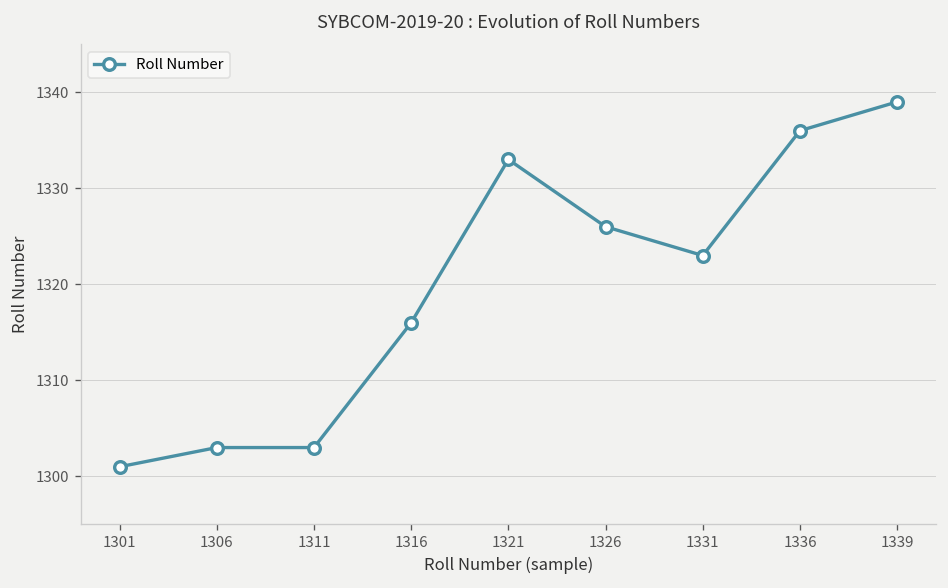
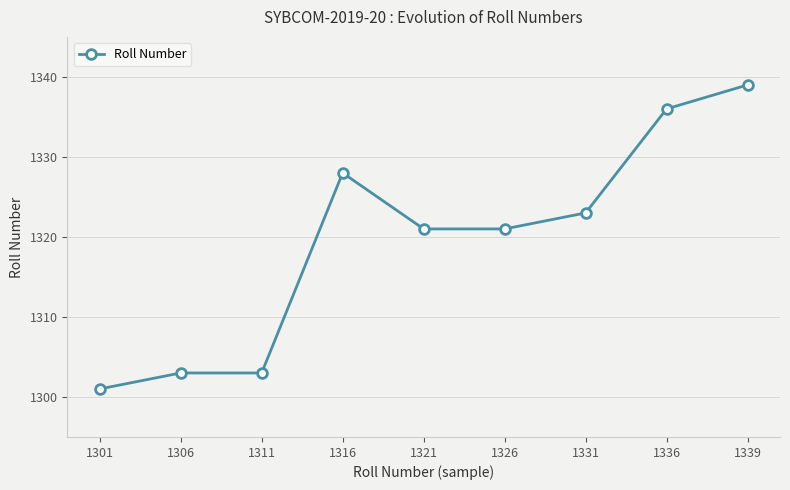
  {
    "1301": 1301,
    "1306": 1303,
    "1311": 1303,
-   "1316": 1316,
-   "1321": 1333,
-   "1326": 1326,
+   "1316": 1328,
+   "1321": 1321,
+   "1326": 1321,
    "1331": 1323,
    "1336": 1336,
    "1339": 1339
  }
